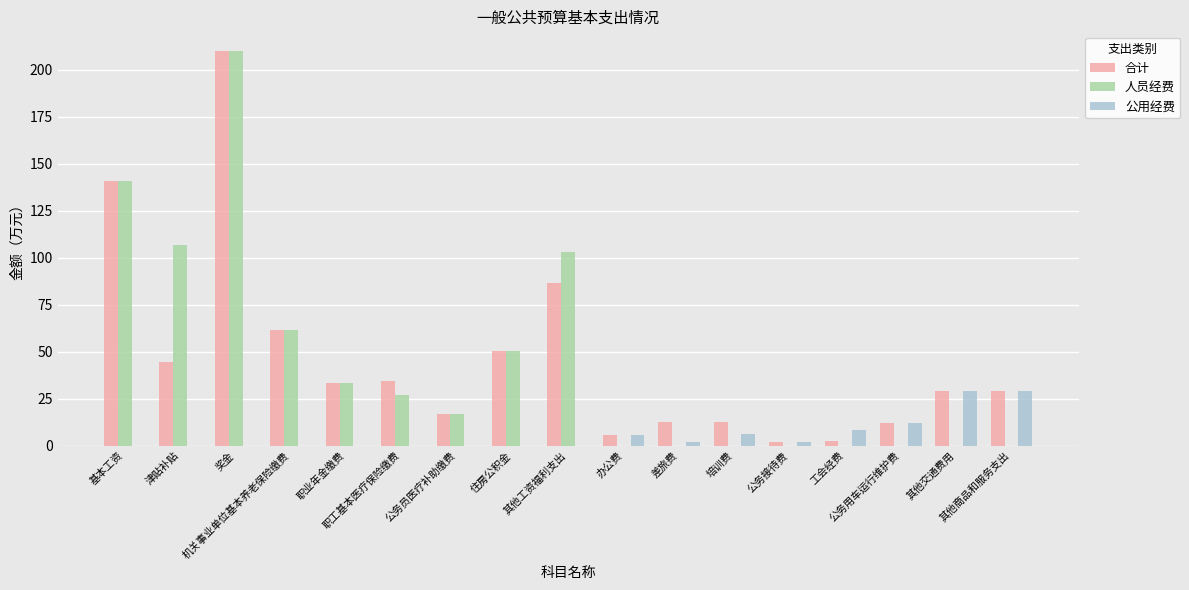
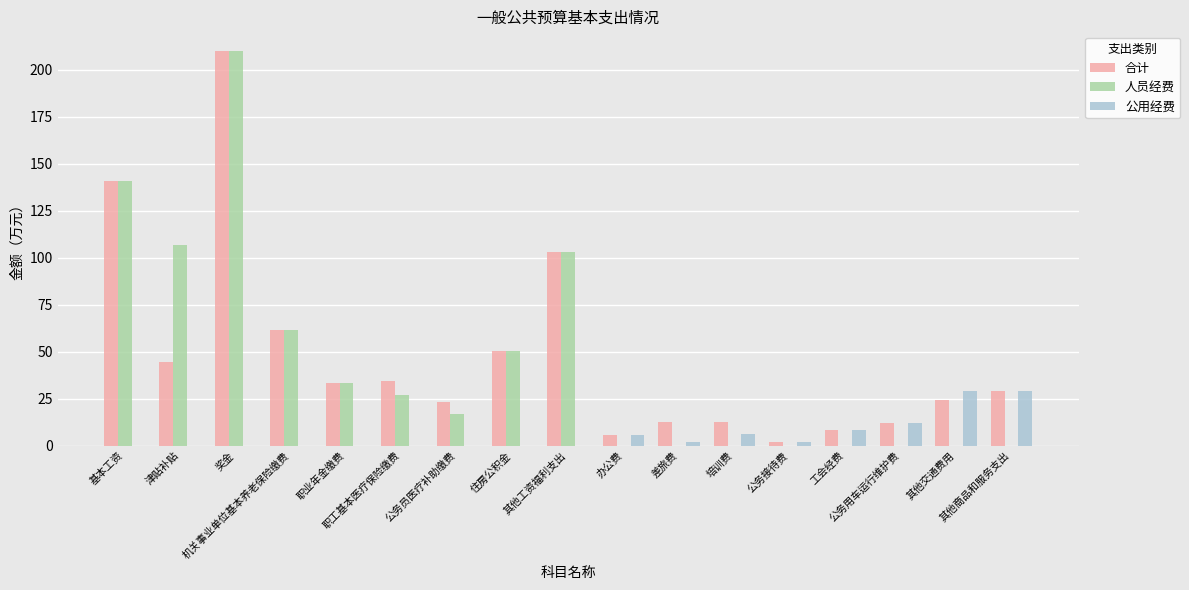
  {
    "合计": {
      "基本工资": 141,
      "津贴补贴": 44,
      "奖金": 210,
      "机关事业单位基本养老保险缴费": 61,
      "职业年金缴费": 34,
      "职工基本医疗保险缴费": 35,
-     "公务员医疗补助缴费": 17,
+     "公务员医疗补助缴费": 23,
      "住房公积金": 50,
-     "其他工资福利支出": 87,
+     "其他工资福利支出": 103,
      "办公费": 6,
      "差旅费": 13,
      "培训费": 12,
      "公务接待费": 2,
-     "工会经费": 3,
+     "工会经费": 8,
      "公务用车运行维护费": 12,
-     "其他交通费用": 29,
+     "其他交通费用": 24,
      "其他商品和服务支出": 29
    }
  }
